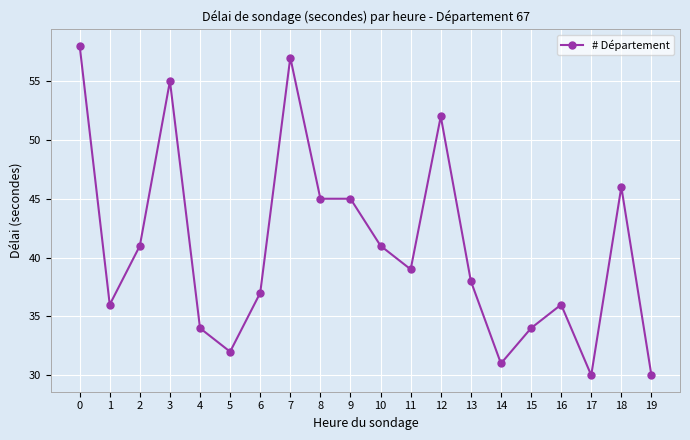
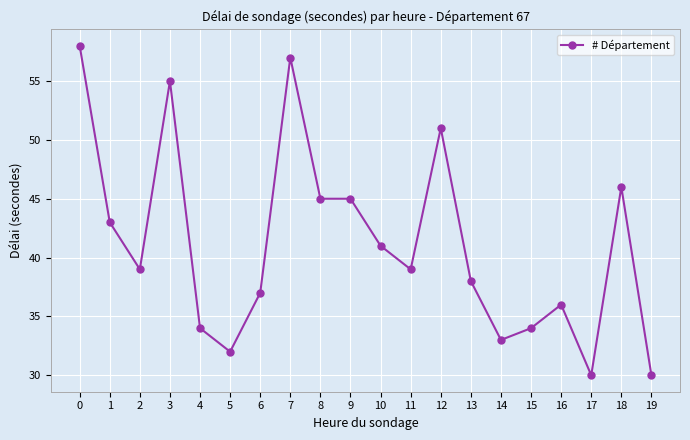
  {
    "0": 58,
-   "1": 36,
-   "2": 41,
+   "1": 43,
+   "2": 39,
    "3": 55,
    "4": 34,
    "5": 32,
    "6": 37,
    "7": 57,
    "8": 45,
    "9": 45,
    "10": 41,
    "11": 39,
-   "12": 52,
+   "12": 51,
    "13": 38,
-   "14": 31,
+   "14": 33,
    "15": 34,
    "16": 36,
    "17": 30,
    "18": 46,
    "19": 30
  }
